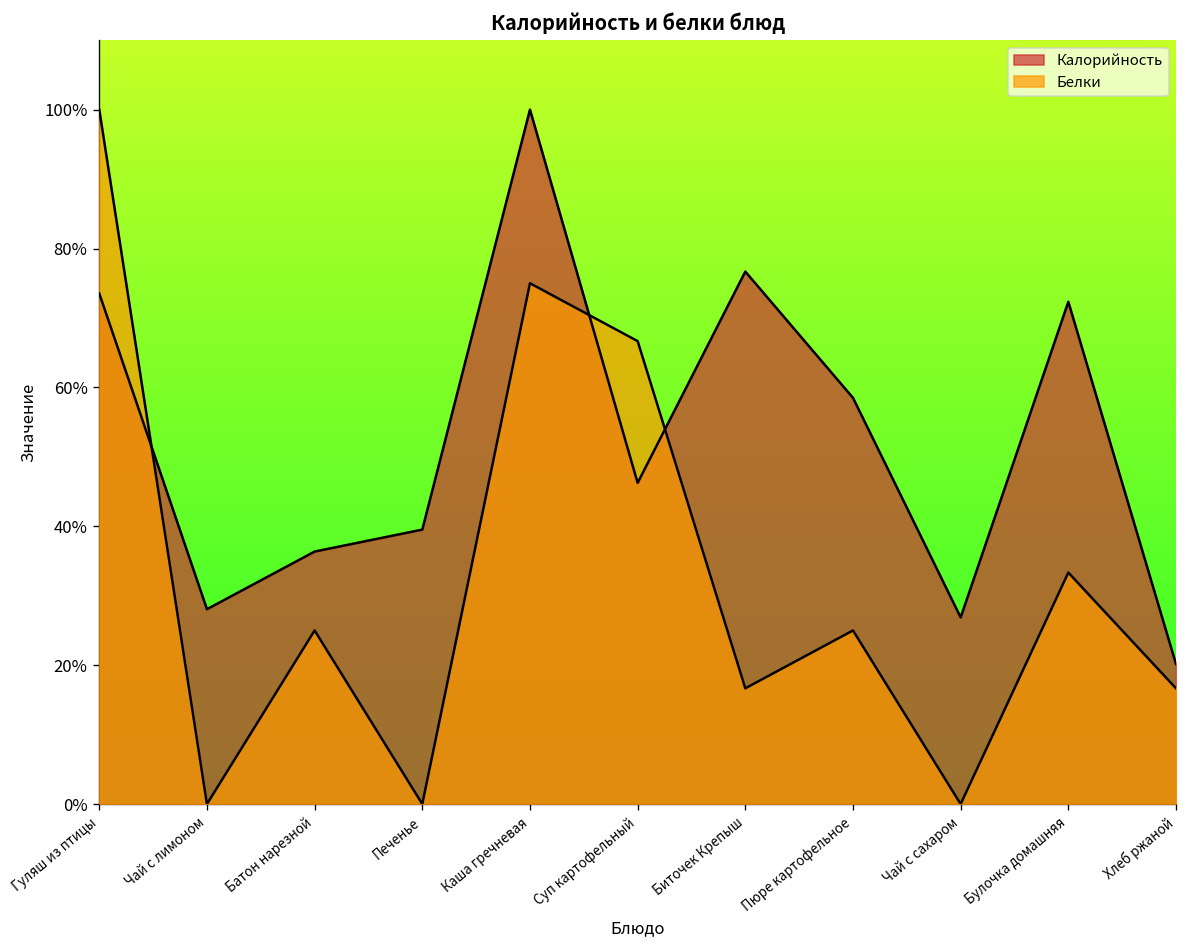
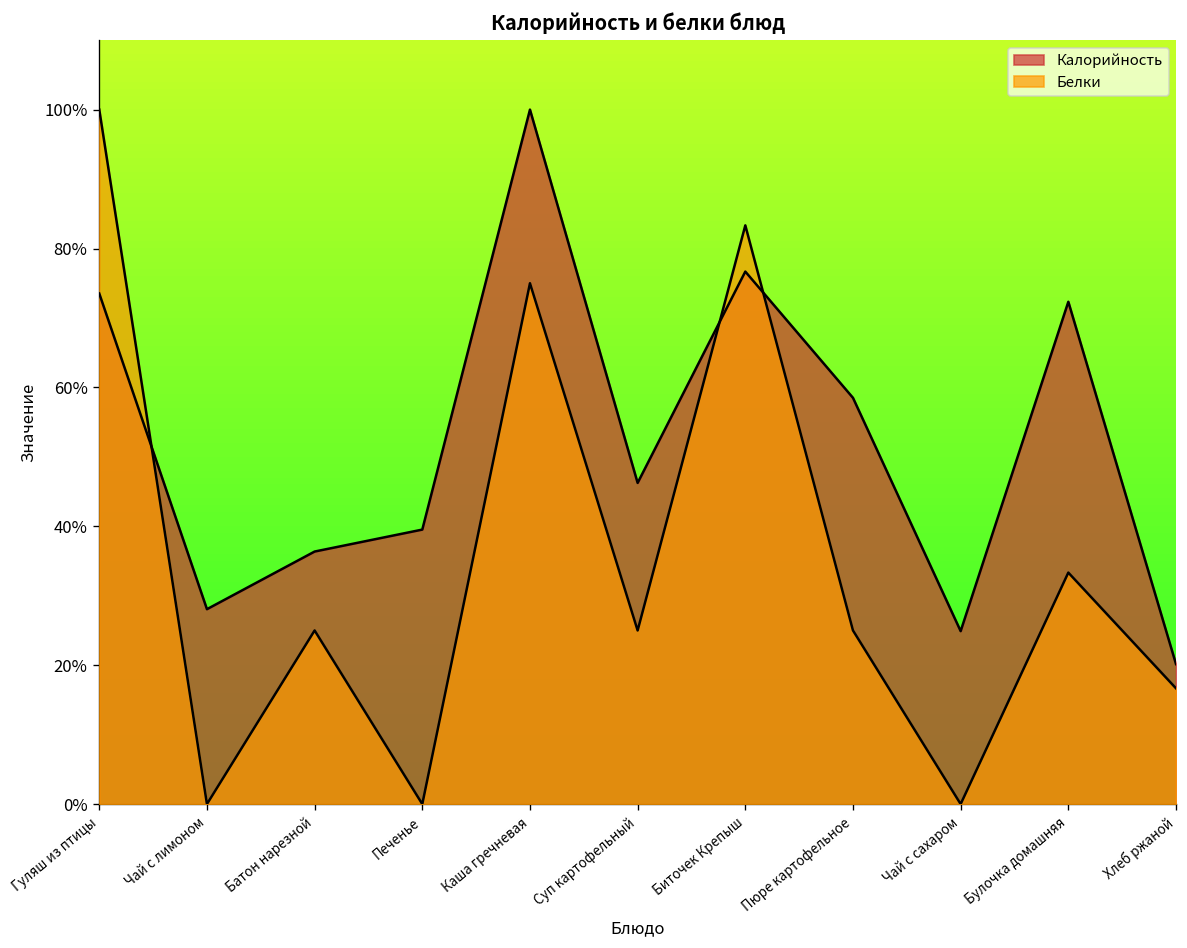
  {
    "Калорийность": {
      "Гуляш из птицы": "74%",
      "Чай с лимоном": "28%",
      "Батон нарезной": "36%",
      "Печенье": "40%",
      "Каша гречневая": "100%",
      "Суп картофельный": "46%",
      "Биточек Крепыш": "77%",
      "Пюре картофельное": "58%",
-     "Чай с сахаром": "27%",
+     "Чай с сахаром": "25%",
      "Булочка домашняя": "72%",
      "Хлеб ржаной": "20%"
    },
    "Белки": {
      "Гуляш из птицы": "100%",
      "Чай с лимоном": "0%",
      "Батон нарезной": "25%",
      "Печенье": "0%",
      "Каша гречневая": "75%",
-     "Суп картофельный": "67%",
-     "Биточек Крепыш": "17%",
+     "Суп картофельный": "25%",
+     "Биточек Крепыш": "83%",
      "Пюре картофельное": "25%",
      "Чай с сахаром": "0%",
      "Булочка домашняя": "33%",
      "Хлеб ржаной": "17%"
    }
  }
